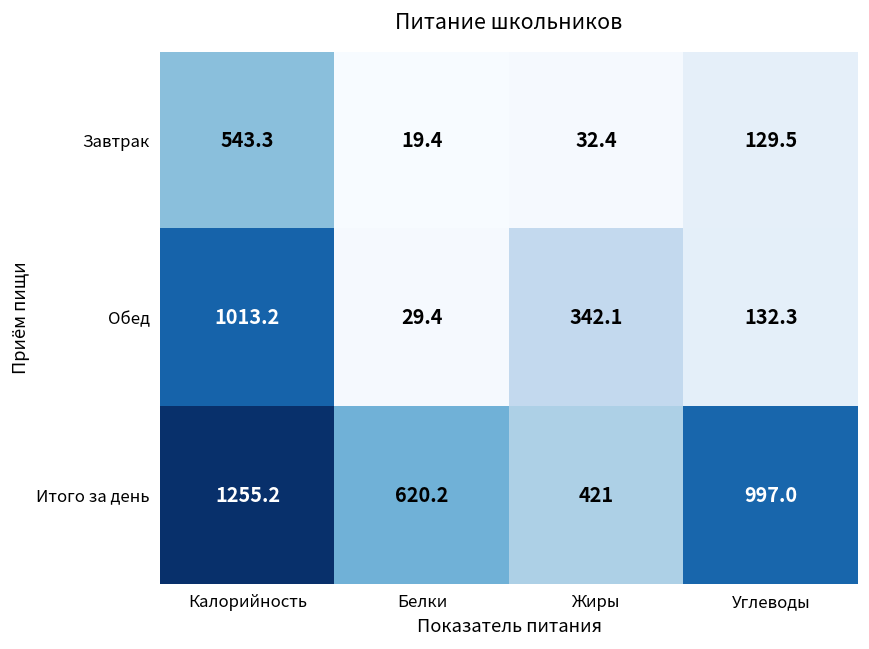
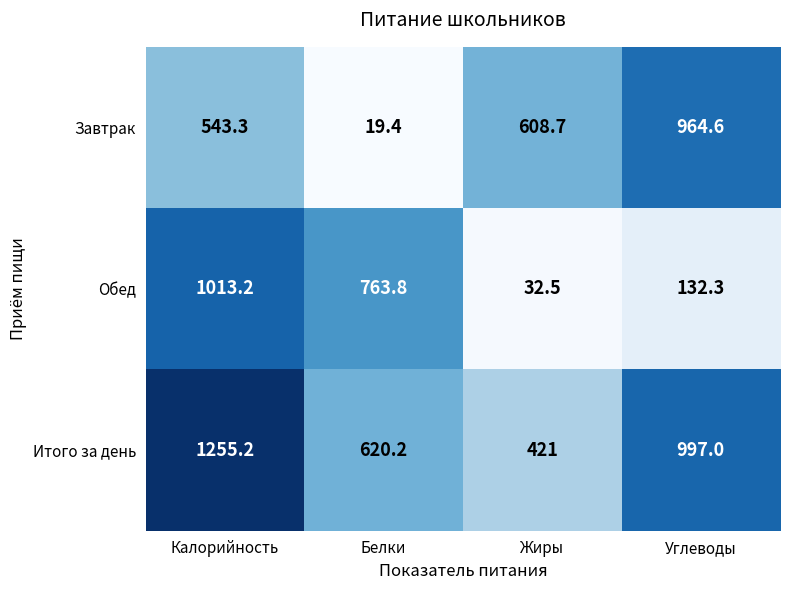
  {
    "Завтрак": {
      "Калорийность": 543.3,
      "Белки": 19.4,
-     "Жиры": 32.4,
-     "Углеводы": 129.5
+     "Жиры": 608.7,
+     "Углеводы": 964.6
    },
    "Обед": {
      "Калорийность": 1013.2,
-     "Белки": 29.4,
-     "Жиры": 342.1,
+     "Белки": 763.8,
+     "Жиры": 32.5,
      "Углеводы": 132.3
    },
    "Итого за день": {
      "Калорийность": 1255.2,
      "Белки": 620.2,
      "Жиры": 421,
      "Углеводы": 997.0
    }
  }
